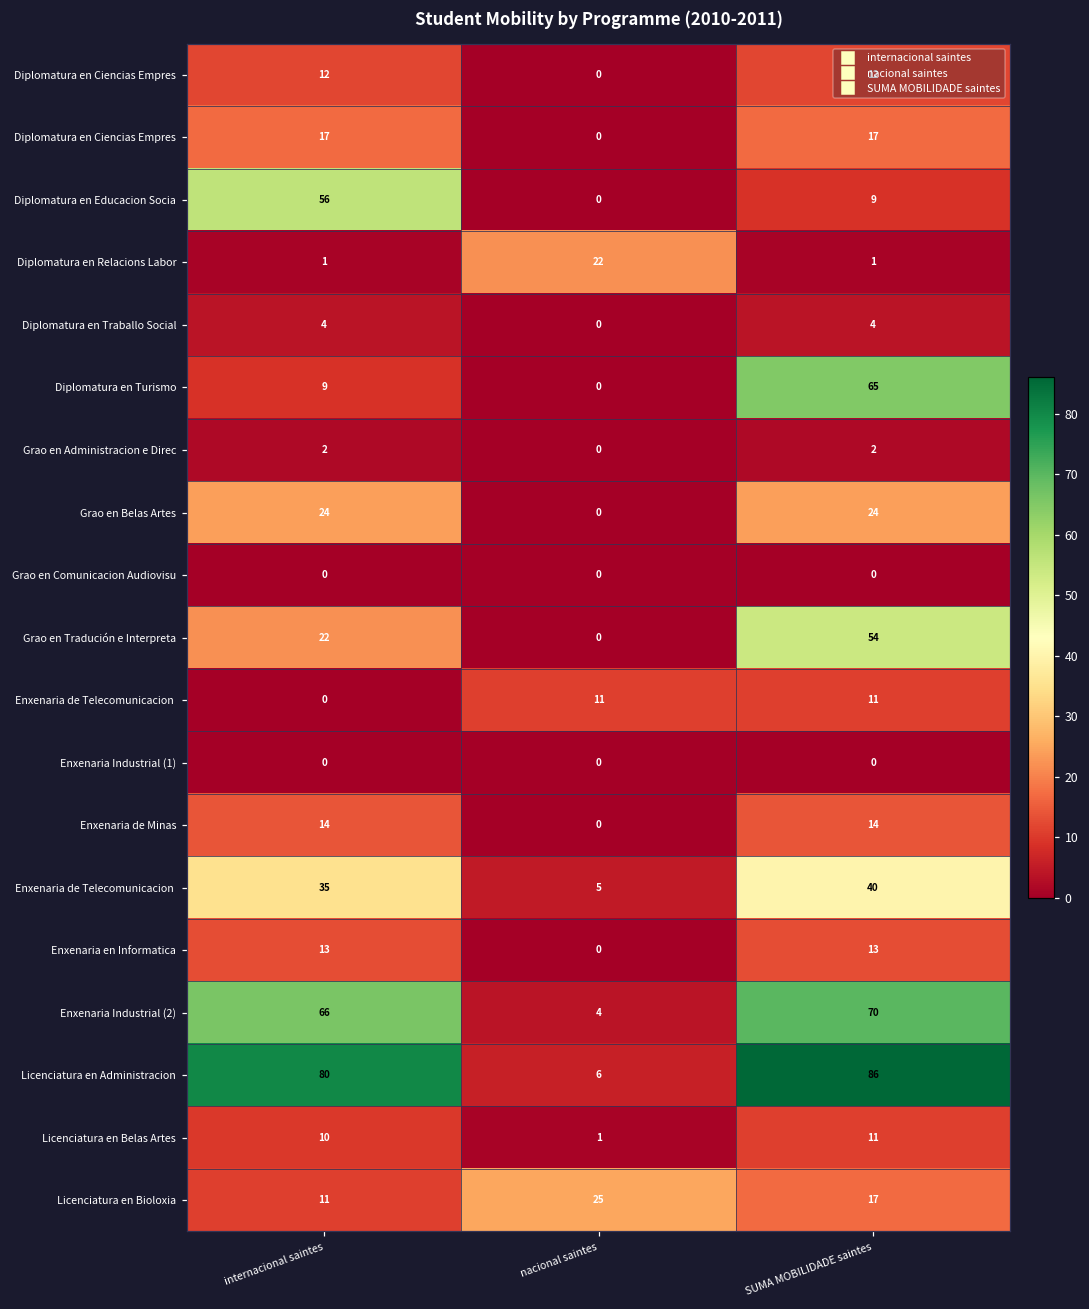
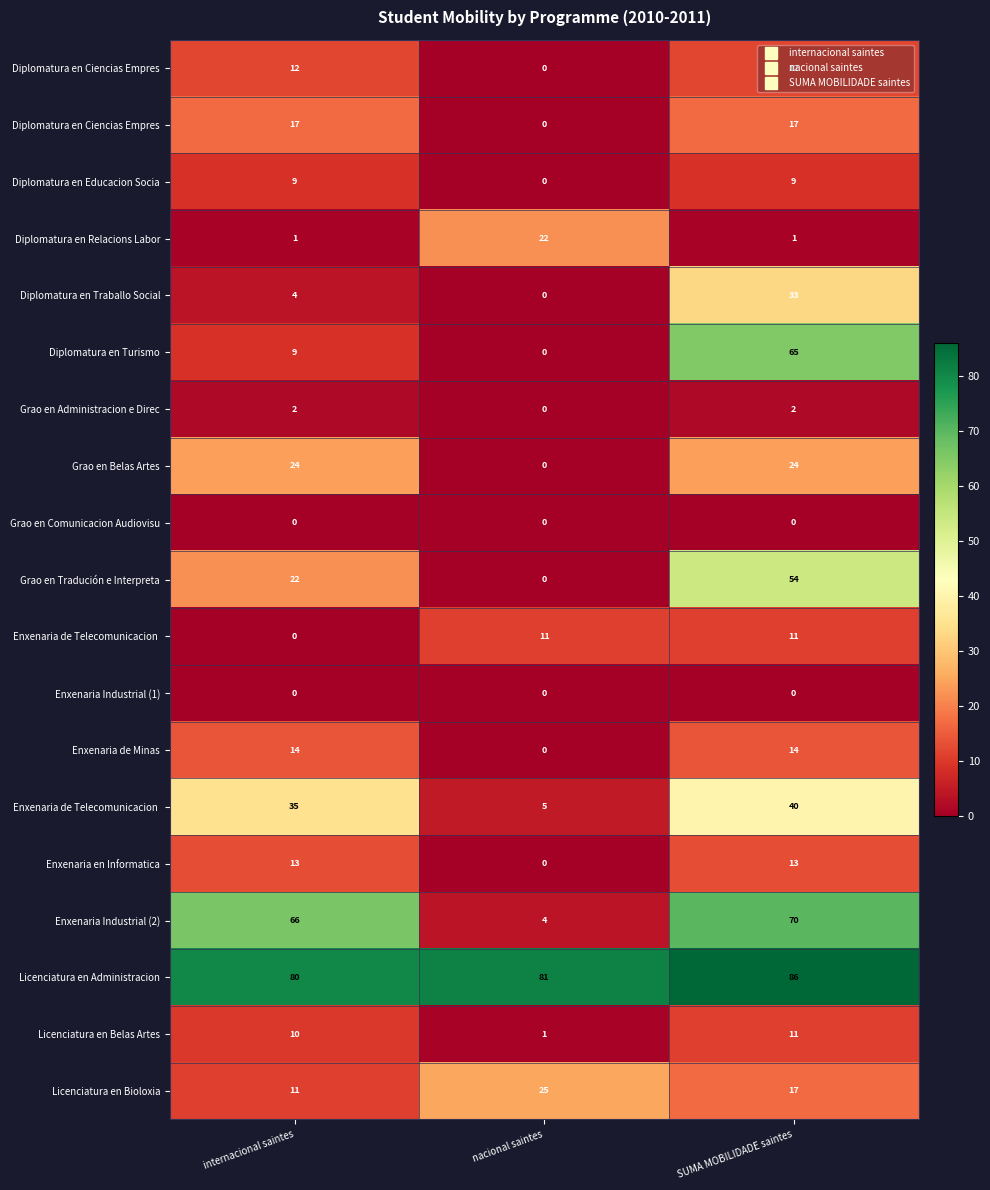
  {
    "Diplomatura en Educacion Socia": {
-     "internacional saintes": 56,
+     "internacional saintes": 9,
      "nacional saintes": 0,
      "SUMA MOBILIDADE saintes": 9
    },
    "Diplomatura en Relacions Labor": {
      "internacional saintes": 1,
      "nacional saintes": 22,
      "SUMA MOBILIDADE saintes": 1
    },
    "Diplomatura en Traballo Social": {
      "internacional saintes": 4,
      "nacional saintes": 0,
-     "SUMA MOBILIDADE saintes": 4
+     "SUMA MOBILIDADE saintes": 33
    },
    "Diplomatura en Turismo": {
      "internacional saintes": 9,
      "nacional saintes": 0,
      "SUMA MOBILIDADE saintes": 65
    },
    "Grao en Administracion e Direc": {
      "internacional saintes": 2,
      "nacional saintes": 0,
      "SUMA MOBILIDADE saintes": 2
    },
    "Grao en Belas Artes": {
      "internacional saintes": 24,
      "nacional saintes": 0,
      "SUMA MOBILIDADE saintes": 24
    },
    "Grao en Comunicacion Audiovisu": {
      "internacional saintes": 0,
      "nacional saintes": 0,
      "SUMA MOBILIDADE saintes": 0
    },
    "Grao en Tradución e Interpreta": {
      "internacional saintes": 22,
      "nacional saintes": 0,
      "SUMA MOBILIDADE saintes": 54
    },
    "Enxenaria Industrial (1)": {
      "internacional saintes": 0,
      "nacional saintes": 0,
      "SUMA MOBILIDADE saintes": 0
    },
    "Enxenaria de Minas": {
      "internacional saintes": 14,
      "nacional saintes": 0,
      "SUMA MOBILIDADE saintes": 14
    },
    "Enxenaria en Informatica": {
      "internacional saintes": 13,
      "nacional saintes": 0,
      "SUMA MOBILIDADE saintes": 13
    },
    "Enxenaria Industrial (2)": {
      "internacional saintes": 66,
      "nacional saintes": 4,
      "SUMA MOBILIDADE saintes": 70
    },
    "Licenciatura en Administracion": {
      "internacional saintes": 80,
-     "nacional saintes": 6,
+     "nacional saintes": 81,
      "SUMA MOBILIDADE saintes": 86
    },
    "Licenciatura en Belas Artes": {
      "internacional saintes": 10,
      "nacional saintes": 1,
      "SUMA MOBILIDADE saintes": 11
    },
    "Licenciatura en Bioloxia": {
      "internacional saintes": 11,
      "nacional saintes": 25,
      "SUMA MOBILIDADE saintes": 17
    }
  }
